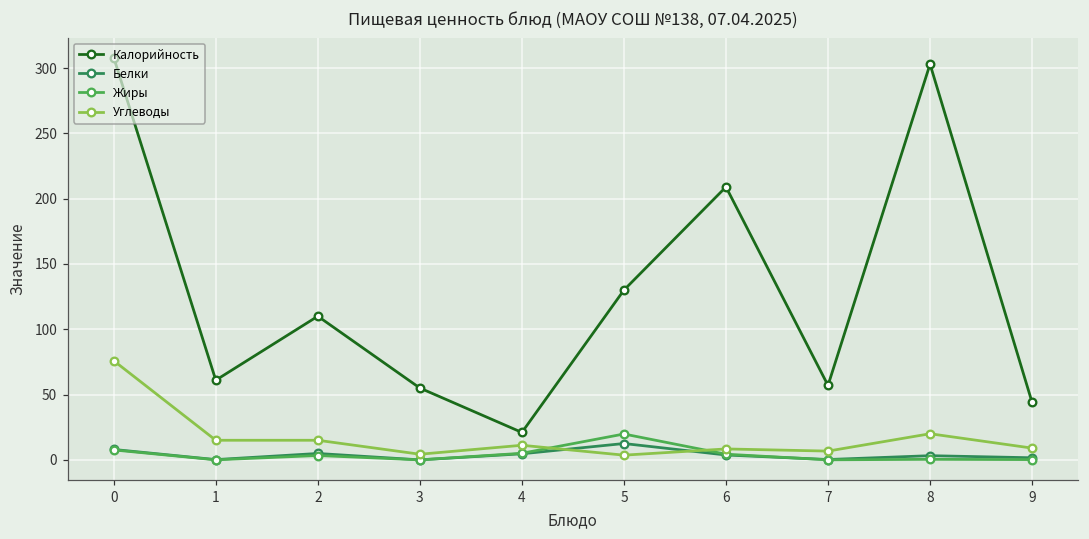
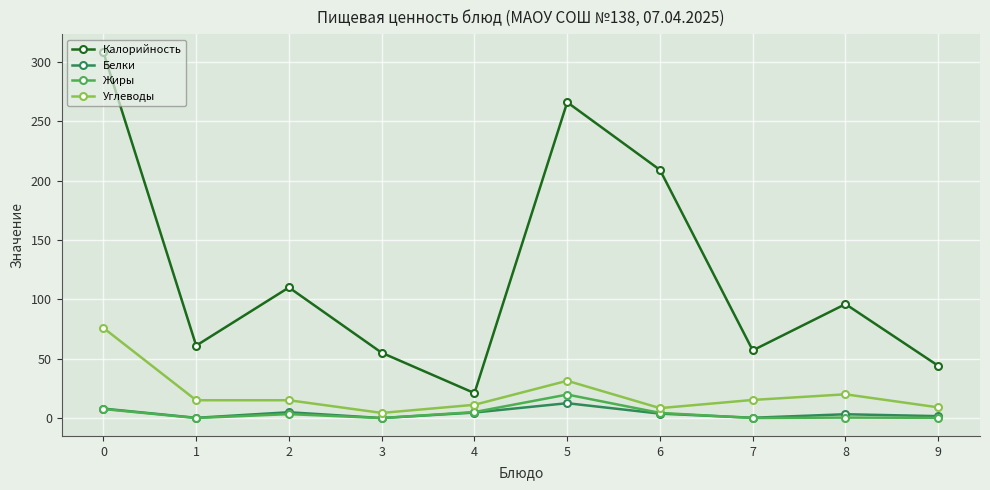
  {
    "Калорийность": {
      "1": 61,
      "2": 110,
      "3": 55,
      "4": 21,
-     "5": 130,
+     "5": 266,
      "6": 209,
      "7": 57,
-     "8": 303,
+     "8": 96,
      "9": 44
    },
    "Углеводы": {
      "0": 76,
      "1": 15,
      "2": 15,
      "3": 4,
      "4": 11,
-     "5": 4,
+     "5": 31,
      "6": 8,
-     "7": 7,
+     "7": 15,
      "8": 20,
      "9": 9
    }
  }
